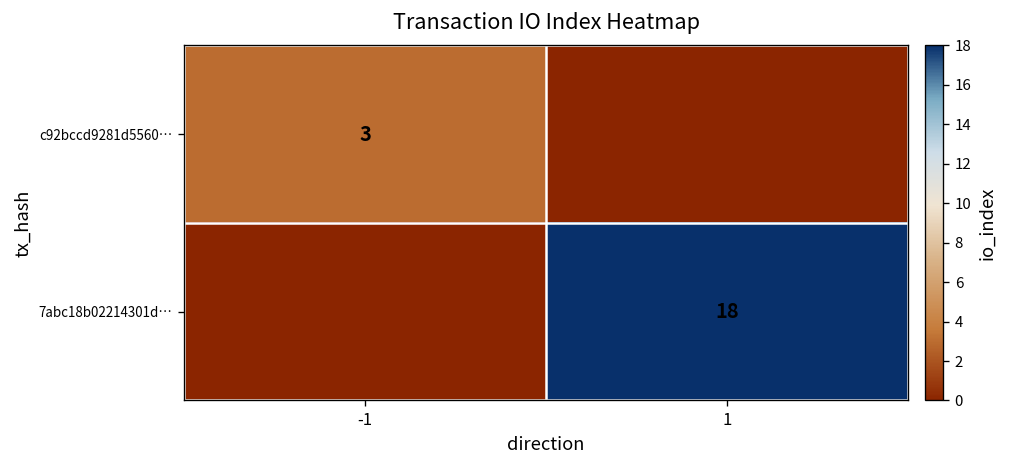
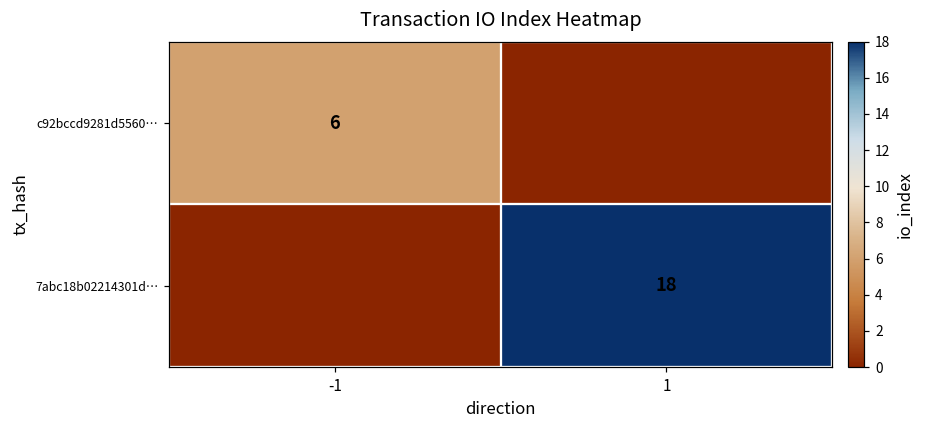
  {
    "c92bccd9281d5560…": {
-     "-1": 3
+     "-1": 6
    },
    "7abc18b02214301d…": {
      "1": 18
    }
  }
